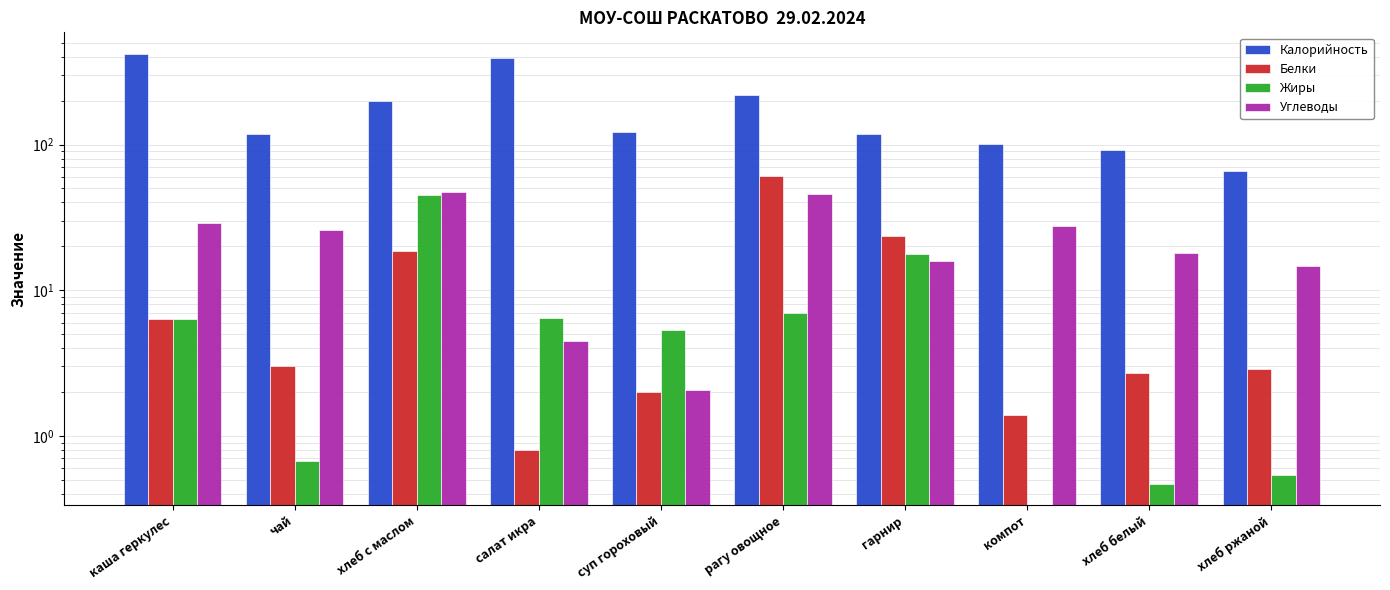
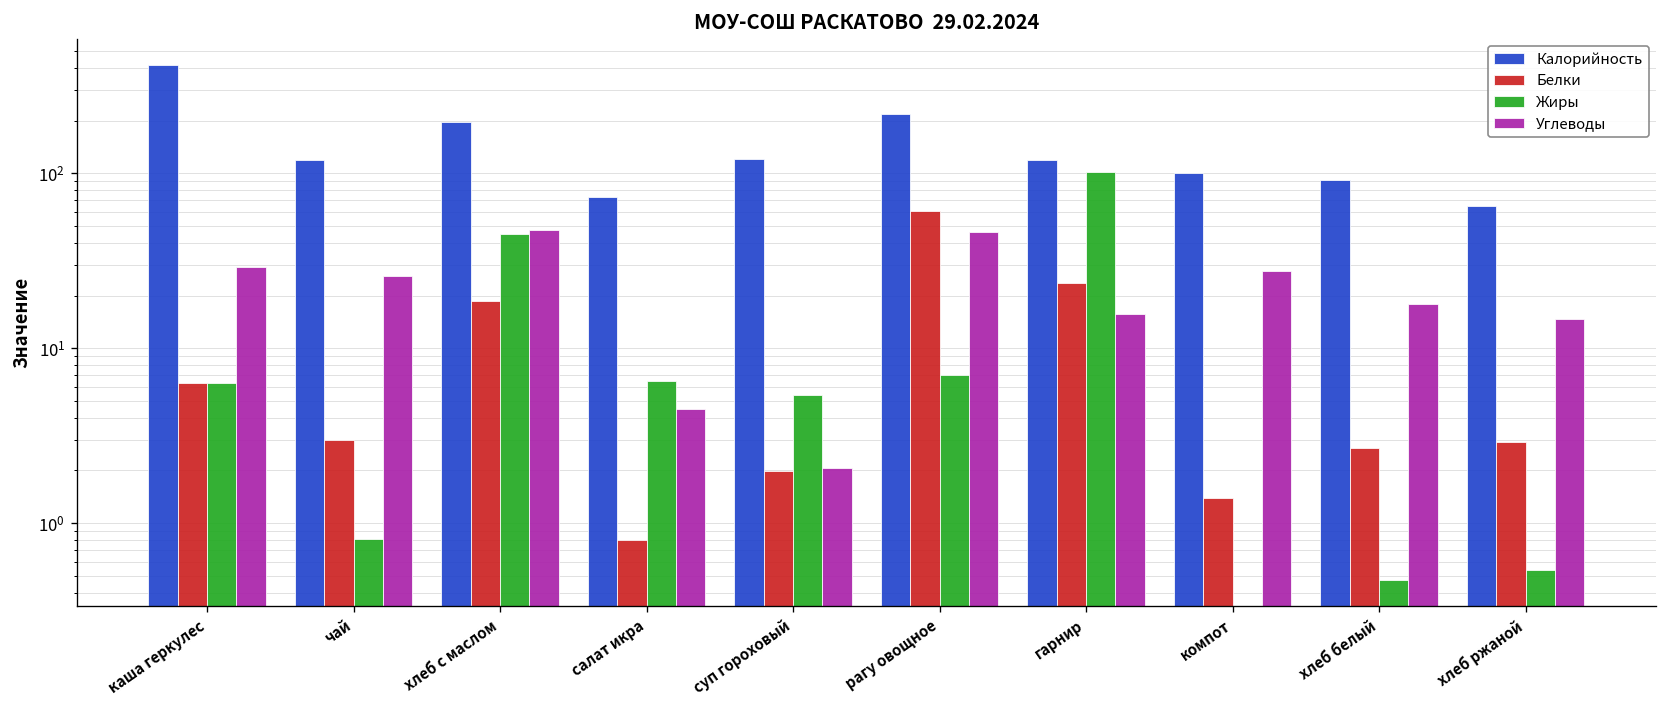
  {
    "Калорийность": {
      "каша геркулес": 420,
      "чай": 120,
      "хлеб с маслом": 200,
-     "салат икра": 390,
+     "салат икра": 70,
      "суп гороховый": 120,
      "рагу овощное": 220,
      "гарнир": 120,
      "компот": 100,
      "хлеб белый": 90,
      "хлеб ржаной": 70
    },
    "Белки": {
      "каша геркулес": 6.3,
      "чай": 3.0,
      "хлеб с маслом": 19,
      "салат икра": 0.8,
      "суп гороховый": 2.0,
      "рагу овощное": 61,
      "гарнир": 24,
      "компот": 1.4,
      "хлеб белый": 2.7,
      "хлеб ржаной": 2.9
    },
    "Жиры": {
      "каша геркулес": 6.3,
-     "чай": 0.7,
+     "чай": 0.8,
      "хлеб с маслом": 45,
      "салат икра": 6,
      "суп гороховый": 5.4,
      "рагу овощное": 7,
-     "гарнир": 18,
+     "гарнир": 100,
      "хлеб белый": 0.47,
      "хлеб ржаной": 0.54
    },
    "Углеводы": {
      "каша геркулес": 29,
      "чай": 26,
      "хлеб с маслом": 47,
      "салат икра": 4.5,
      "суп гороховый": 2.1,
      "рагу овощное": 46,
      "гарнир": 16,
      "компот": 28,
      "хлеб белый": 18,
      "хлеб ржаной": 15
    }
  }
